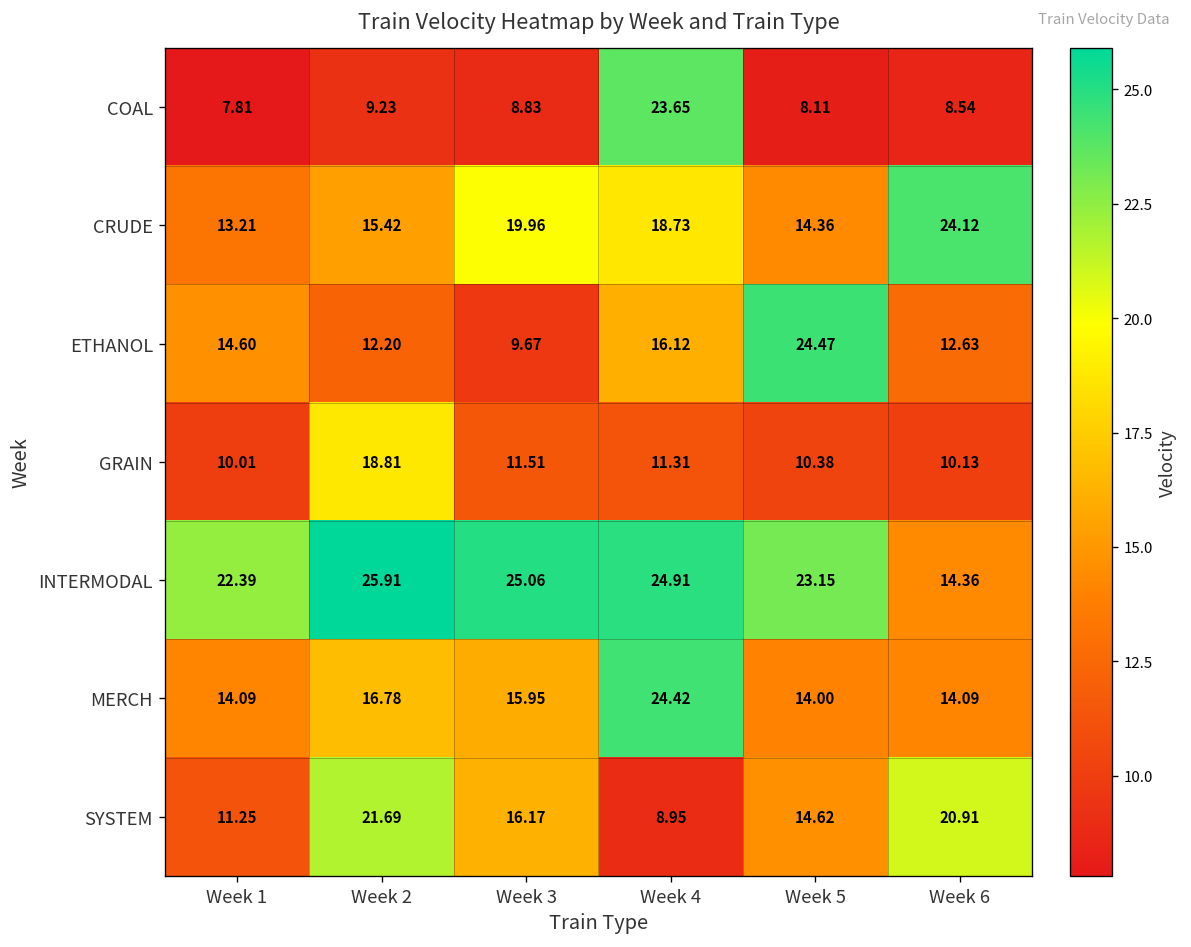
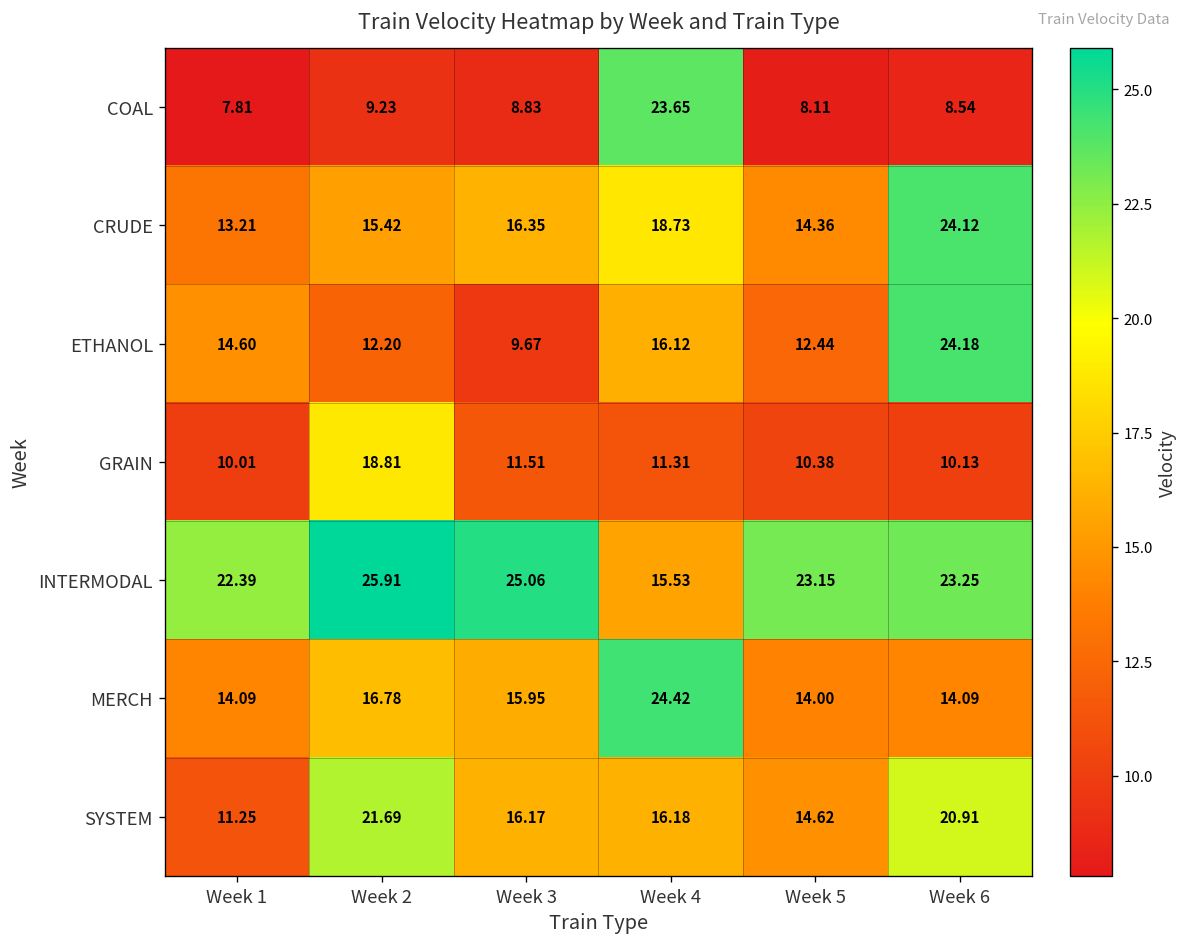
  {
    "COAL": {
      "Week 1": 7.81,
      "Week 2": 9.23,
      "Week 3": 8.83,
      "Week 4": 23.65,
      "Week 5": 8.11,
      "Week 6": 8.54
    },
    "CRUDE": {
      "Week 1": 13.21,
      "Week 2": 15.42,
-     "Week 3": 19.96,
+     "Week 3": 16.35,
      "Week 4": 18.73,
      "Week 5": 14.36,
      "Week 6": 24.12
    },
    "ETHANOL": {
      "Week 1": 14.60,
      "Week 2": 12.20,
      "Week 3": 9.67,
      "Week 4": 16.12,
-     "Week 5": 24.47,
-     "Week 6": 12.63
+     "Week 5": 12.44,
+     "Week 6": 24.18
    },
    "GRAIN": {
      "Week 1": 10.01,
      "Week 2": 18.81,
      "Week 3": 11.51,
      "Week 4": 11.31,
      "Week 5": 10.38,
      "Week 6": 10.13
    },
    "INTERMODAL": {
      "Week 1": 22.39,
      "Week 2": 25.91,
      "Week 3": 25.06,
-     "Week 4": 24.91,
+     "Week 4": 15.53,
      "Week 5": 23.15,
-     "Week 6": 14.36
+     "Week 6": 23.25
    },
    "MERCH": {
      "Week 1": 14.09,
      "Week 2": 16.78,
      "Week 3": 15.95,
      "Week 4": 24.42,
      "Week 5": 14.00,
      "Week 6": 14.09
    },
    "SYSTEM": {
      "Week 1": 11.25,
      "Week 2": 21.69,
      "Week 3": 16.17,
-     "Week 4": 8.95,
+     "Week 4": 16.18,
      "Week 5": 14.62,
      "Week 6": 20.91
    }
  }
